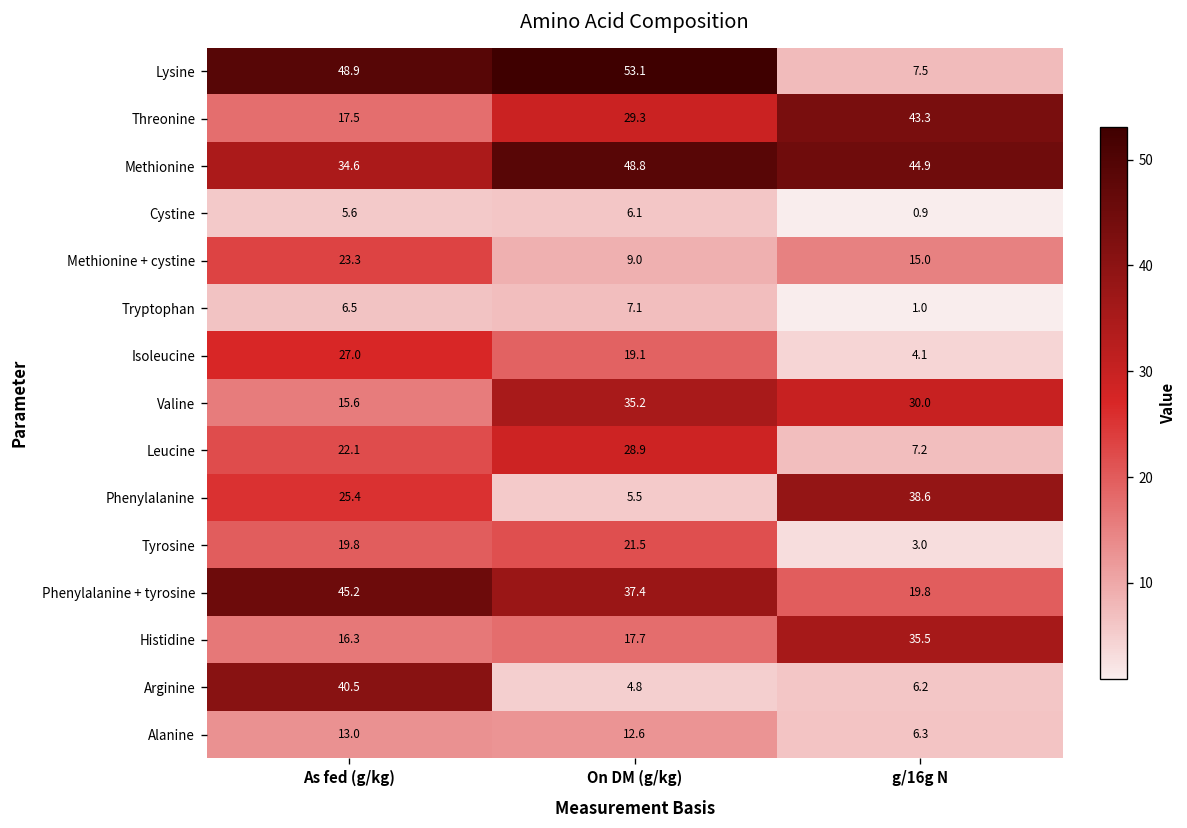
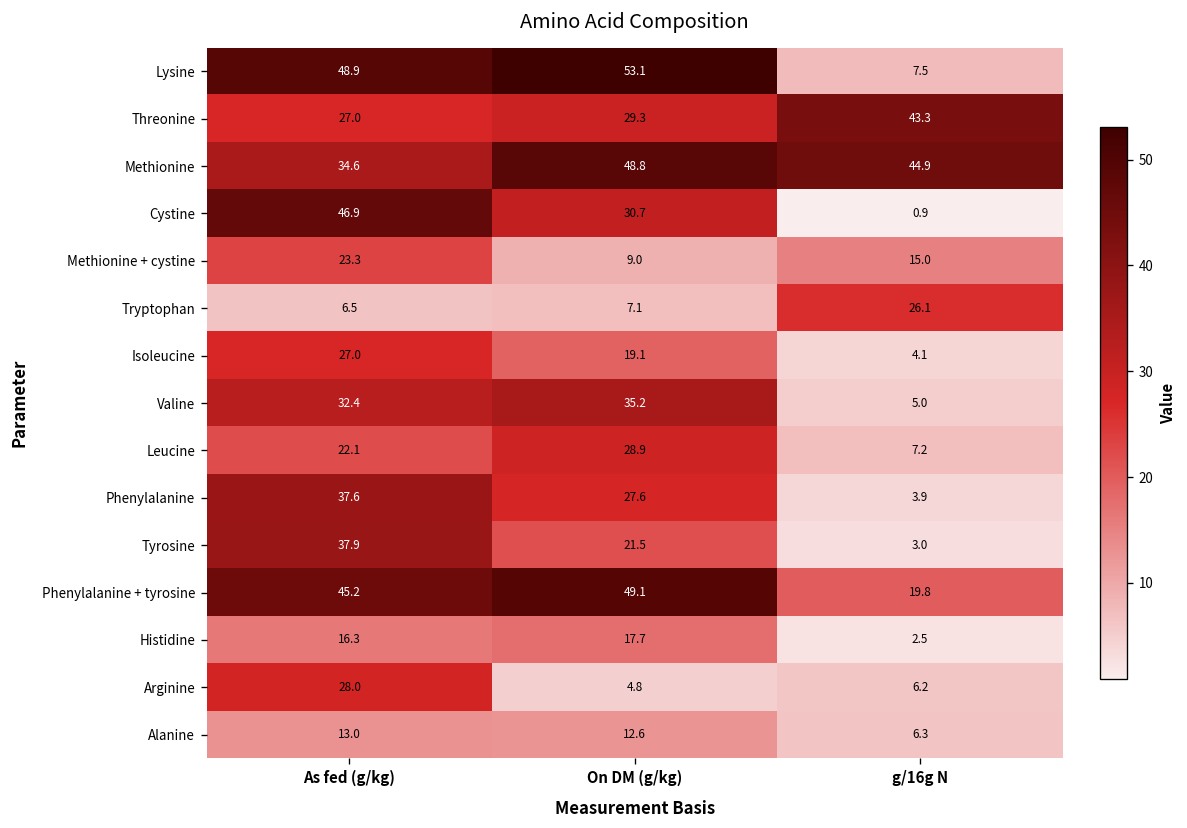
  {
    "Lysine": {
      "As fed (g/kg)": 48.9,
      "On DM (g/kg)": 53.1,
      "g/16g N": 7.5
    },
    "Threonine": {
-     "As fed (g/kg)": 17.5,
+     "As fed (g/kg)": 27.0,
      "On DM (g/kg)": 29.3,
      "g/16g N": 43.3
    },
    "Methionine": {
      "As fed (g/kg)": 34.6,
      "On DM (g/kg)": 48.8,
      "g/16g N": 44.9
    },
    "Cystine": {
-     "As fed (g/kg)": 5.6,
-     "On DM (g/kg)": 6.1,
+     "As fed (g/kg)": 46.9,
+     "On DM (g/kg)": 30.7,
      "g/16g N": 0.9
    },
    "Methionine + cystine": {
      "As fed (g/kg)": 23.3,
      "On DM (g/kg)": 9.0,
      "g/16g N": 15.0
    },
    "Tryptophan": {
      "As fed (g/kg)": 6.5,
      "On DM (g/kg)": 7.1,
-     "g/16g N": 1.0
+     "g/16g N": 26.1
    },
    "Isoleucine": {
      "As fed (g/kg)": 27.0,
      "On DM (g/kg)": 19.1,
      "g/16g N": 4.1
    },
    "Valine": {
-     "As fed (g/kg)": 15.6,
+     "As fed (g/kg)": 32.4,
      "On DM (g/kg)": 35.2,
-     "g/16g N": 30.0
+     "g/16g N": 5.0
    },
    "Leucine": {
      "As fed (g/kg)": 22.1,
      "On DM (g/kg)": 28.9,
      "g/16g N": 7.2
    },
    "Phenylalanine": {
-     "As fed (g/kg)": 25.4,
-     "On DM (g/kg)": 5.5,
-     "g/16g N": 38.6
+     "As fed (g/kg)": 37.6,
+     "On DM (g/kg)": 27.6,
+     "g/16g N": 3.9
    },
    "Tyrosine": {
-     "As fed (g/kg)": 19.8,
+     "As fed (g/kg)": 37.9,
      "On DM (g/kg)": 21.5,
      "g/16g N": 3.0
    },
    "Phenylalanine + tyrosine": {
      "As fed (g/kg)": 45.2,
-     "On DM (g/kg)": 37.4,
+     "On DM (g/kg)": 49.1,
      "g/16g N": 19.8
    },
    "Histidine": {
      "As fed (g/kg)": 16.3,
      "On DM (g/kg)": 17.7,
-     "g/16g N": 35.5
+     "g/16g N": 2.5
    },
    "Arginine": {
-     "As fed (g/kg)": 40.5,
+     "As fed (g/kg)": 28.0,
      "On DM (g/kg)": 4.8,
      "g/16g N": 6.2
    },
    "Alanine": {
      "As fed (g/kg)": 13.0,
      "On DM (g/kg)": 12.6,
      "g/16g N": 6.3
    }
  }
